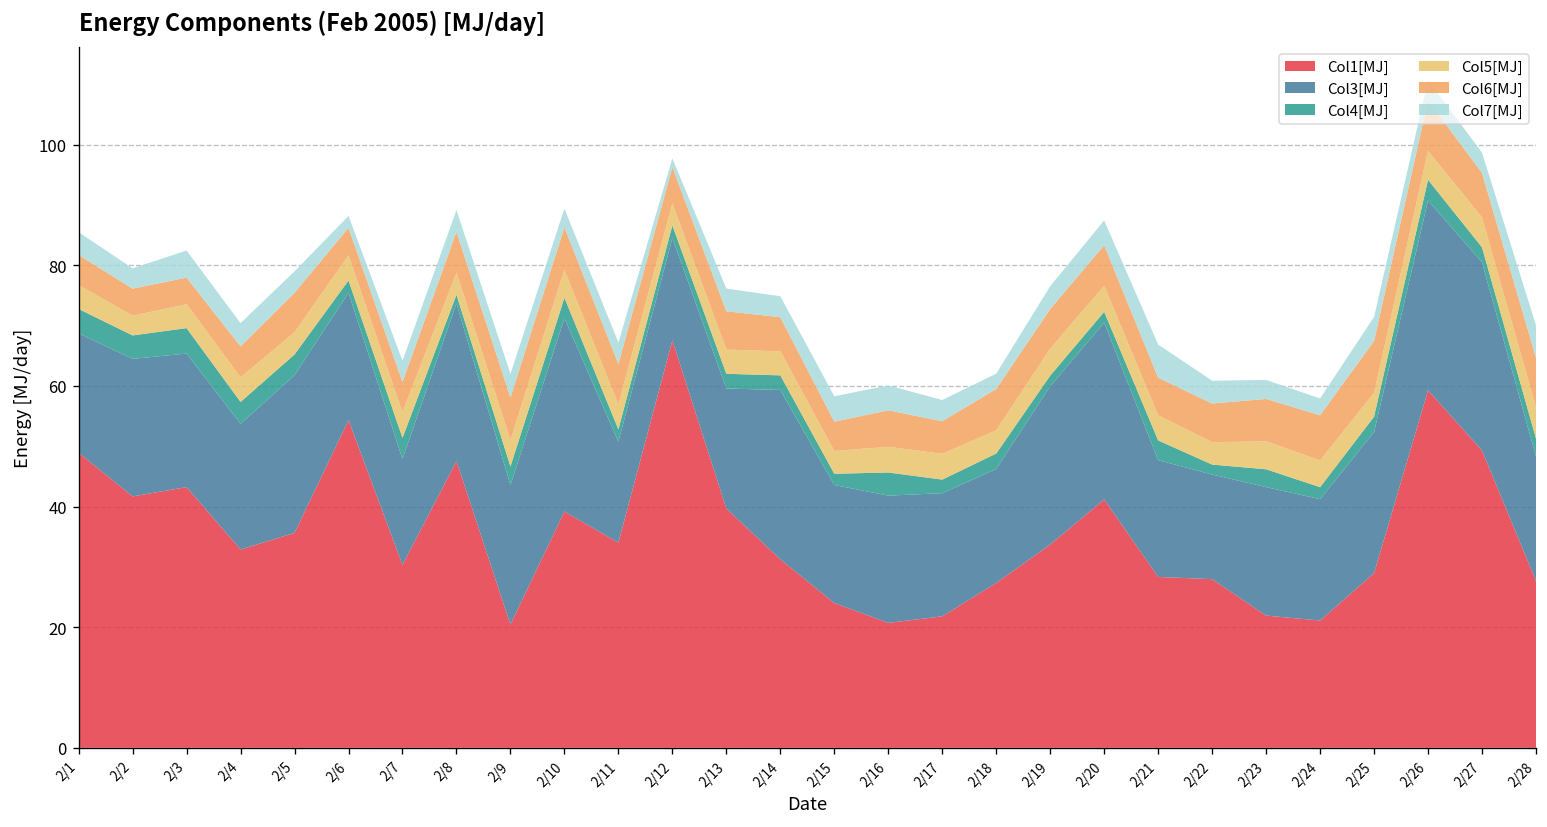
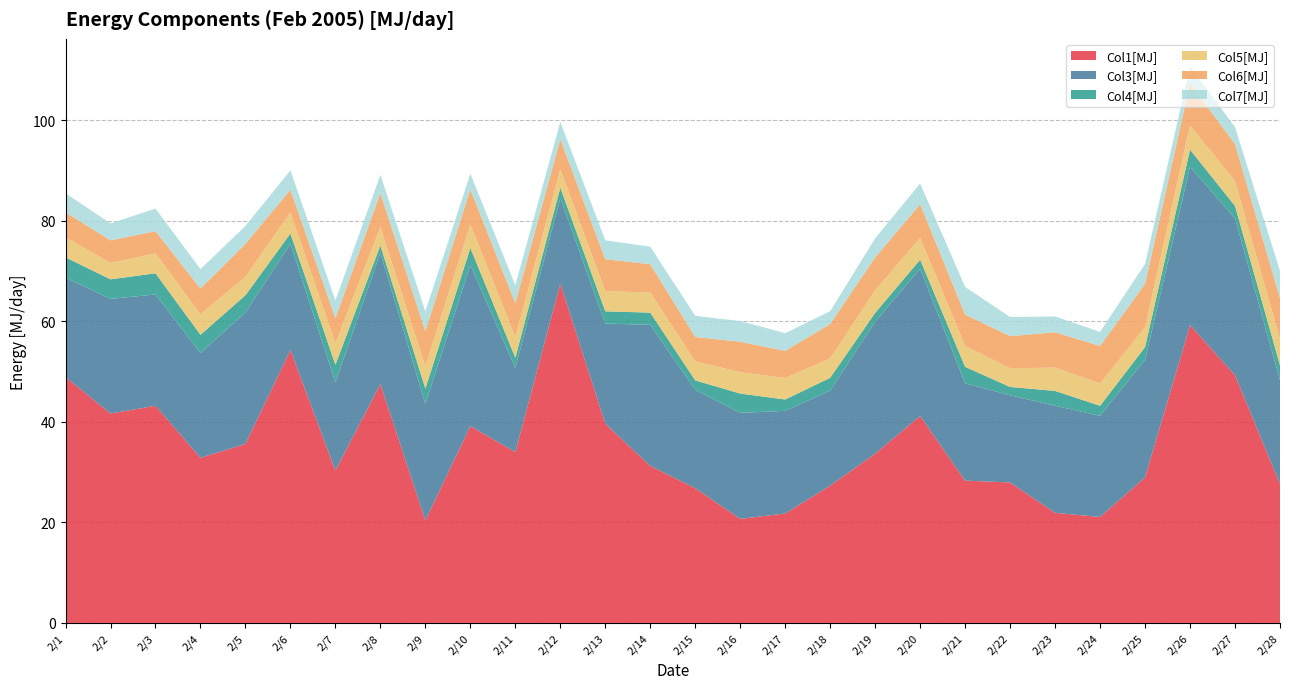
  {
    "Col1[MJ]": {
      "2/1": 49,
      "2/2": 42,
      "2/3": 43,
      "2/4": 33,
      "2/5": 36,
      "2/6": 54,
      "2/7": 30,
      "2/8": 48,
      "2/9": 20,
      "2/10": 39,
      "2/11": 34,
      "2/12": 68,
      "2/13": 40,
      "2/14": 31,
-     "2/15": 24,
+     "2/15": 27,
      "2/16": 21,
      "2/17": 22,
      "2/18": 27,
      "2/19": 34,
      "2/20": 41,
      "2/21": 28,
      "2/22": 28,
      "2/23": 22,
      "2/24": 21,
      "2/25": 29,
      "2/26": 59,
      "2/27": 49,
      "2/28": 28
    },
    "Col7[MJ]": {
      "2/1": 4,
      "2/2": 3,
      "2/3": 4,
      "2/4": 4,
      "2/5": 4,
-     "2/6": 2,
+     "2/6": 4,
      "2/7": 4,
      "2/8": 4,
      "2/9": 4,
      "2/10": 3,
      "2/11": 4,
-     "2/12": 1,
+     "2/12": 3,
      "2/13": 4,
      "2/14": 3,
      "2/15": 4,
      "2/16": 4,
      "2/17": 4,
      "2/18": 3,
      "2/19": 4,
      "2/20": 4,
      "2/21": 5,
      "2/22": 4,
      "2/23": 3,
      "2/24": 3,
      "2/25": 4,
      "2/27": 3,
      "2/28": 5
    }
  }
